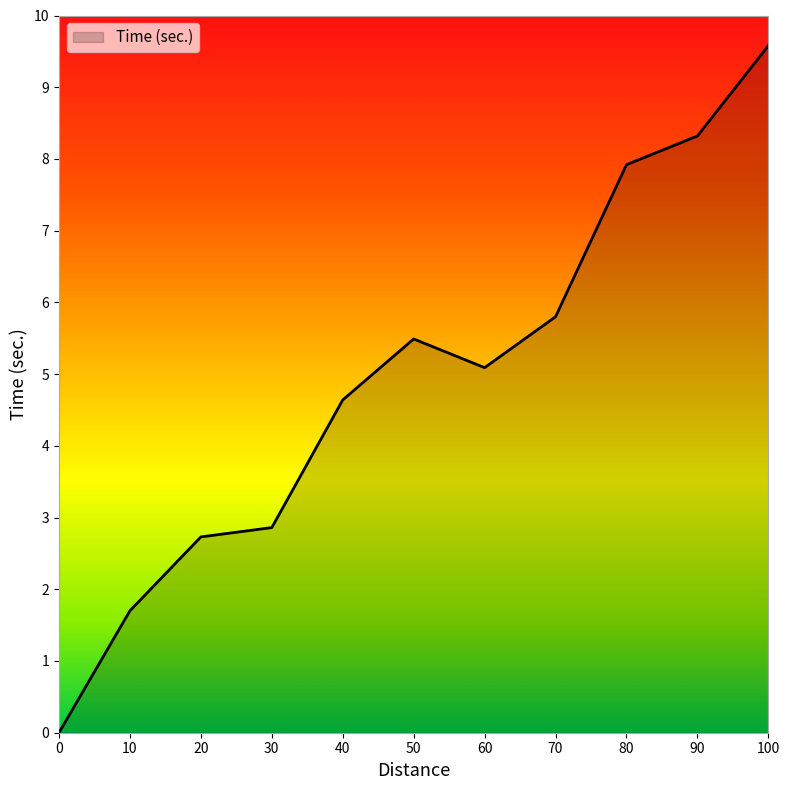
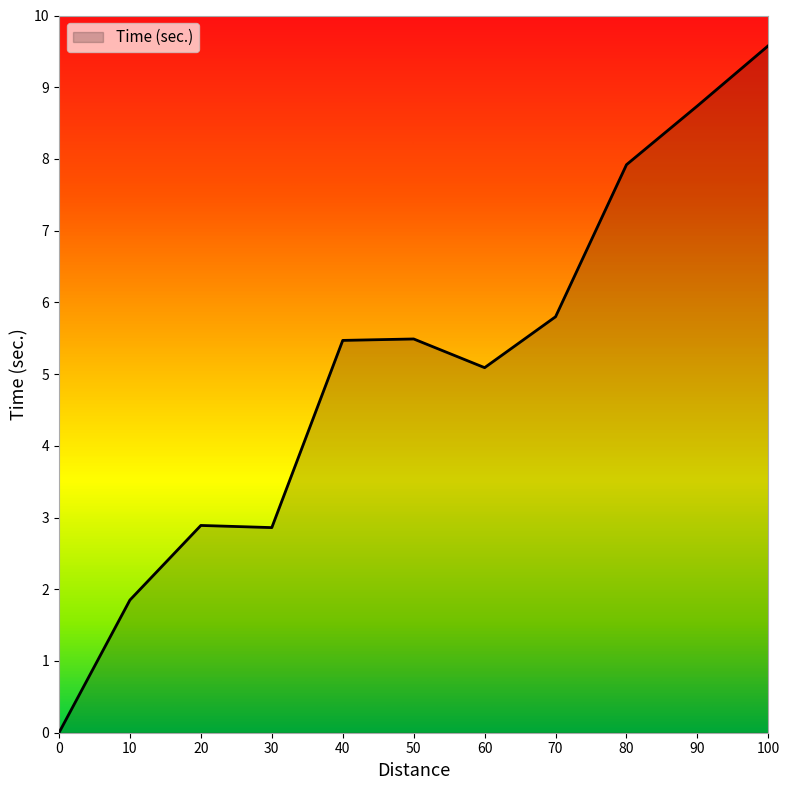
  {
    "0": 0.0,
-   "10": 1.7,
-   "20": 2.7,
+   "10": 1.9,
+   "20": 2.9,
    "30": 2.9,
-   "40": 4.6,
+   "40": 5.5,
    "50": 5.5,
    "60": 5.1,
    "70": 5.8,
    "80": 7.9,
-   "90": 8.3,
+   "90": 8.7,
    "100": 9.6
  }
